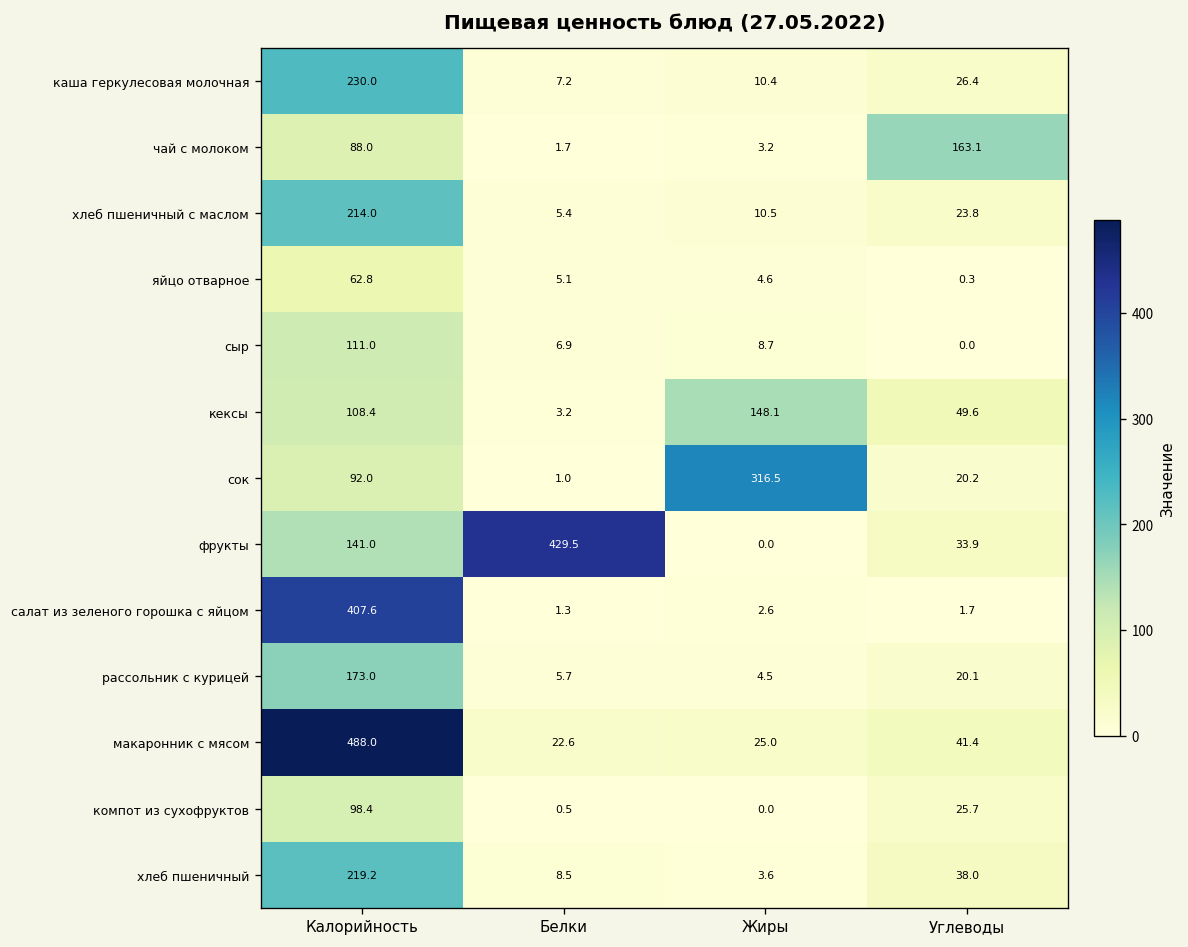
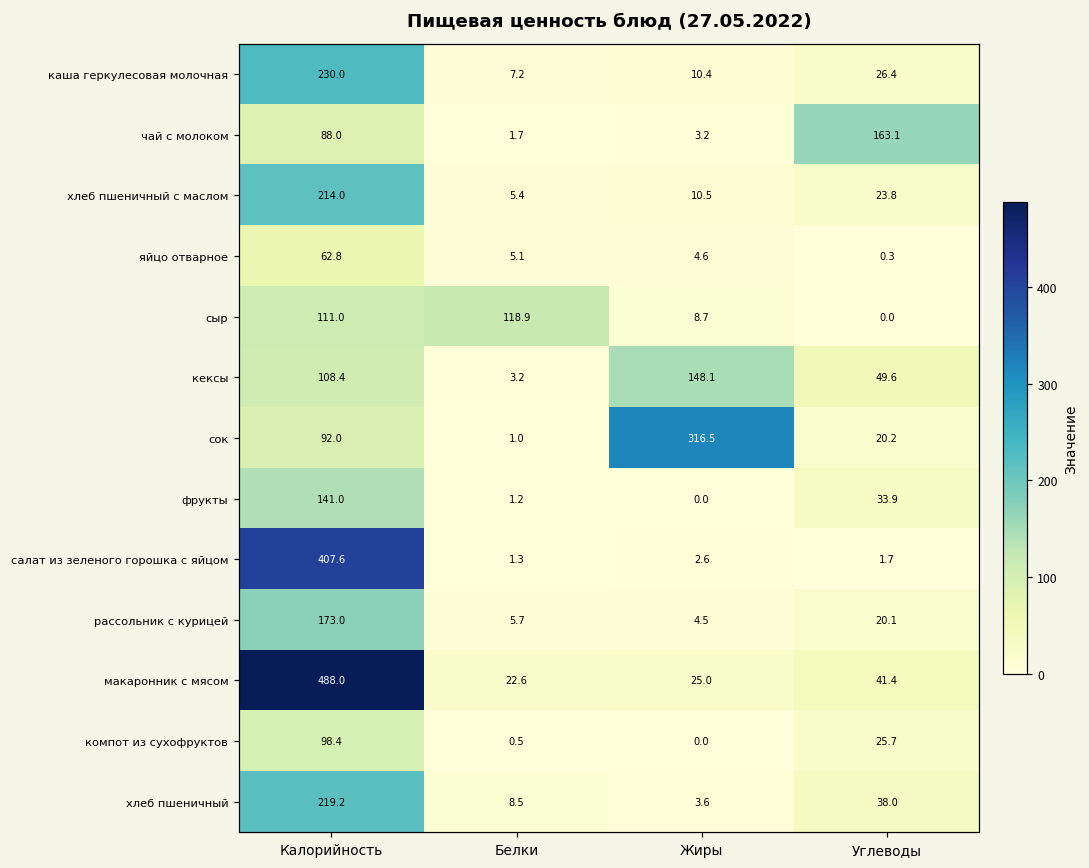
  {
    "каша геркулесовая молочная": {
      "Калорийность": 230.0,
      "Белки": 7.2,
      "Жиры": 10.4,
      "Углеводы": 26.4
    },
    "чай с молоком": {
      "Калорийность": 88.0,
      "Белки": 1.7,
      "Жиры": 3.2,
      "Углеводы": 163.1
    },
    "хлеб пшеничный с маслом": {
      "Калорийность": 214.0,
      "Белки": 5.4,
      "Жиры": 10.5,
      "Углеводы": 23.8
    },
    "яйцо отварное": {
      "Калорийность": 62.8,
      "Белки": 5.1,
      "Жиры": 4.6,
      "Углеводы": 0.3
    },
    "сыр": {
      "Калорийность": 111.0,
-     "Белки": 6.9,
+     "Белки": 118.9,
      "Жиры": 8.7,
      "Углеводы": 0.0
    },
    "кексы": {
      "Калорийность": 108.4,
      "Белки": 3.2,
      "Жиры": 148.1,
      "Углеводы": 49.6
    },
    "сок": {
      "Калорийность": 92.0,
      "Белки": 1.0,
      "Жиры": 316.5,
      "Углеводы": 20.2
    },
    "фрукты": {
      "Калорийность": 141.0,
-     "Белки": 429.5,
+     "Белки": 1.2,
      "Жиры": 0.0,
      "Углеводы": 33.9
    },
    "салат из зеленого горошка с яйцом": {
      "Калорийность": 407.6,
      "Белки": 1.3,
      "Жиры": 2.6,
      "Углеводы": 1.7
    },
    "рассольник с курицей": {
      "Калорийность": 173.0,
      "Белки": 5.7,
      "Жиры": 4.5,
      "Углеводы": 20.1
    },
    "макаронник с мясом": {
      "Калорийность": 488.0,
      "Белки": 22.6,
      "Жиры": 25.0,
      "Углеводы": 41.4
    },
    "компот из сухофруктов": {
      "Калорийность": 98.4,
      "Белки": 0.5,
      "Жиры": 0.0,
      "Углеводы": 25.7
    },
    "хлеб пшеничный": {
      "Калорийность": 219.2,
      "Белки": 8.5,
      "Жиры": 3.6,
      "Углеводы": 38.0
    }
  }
